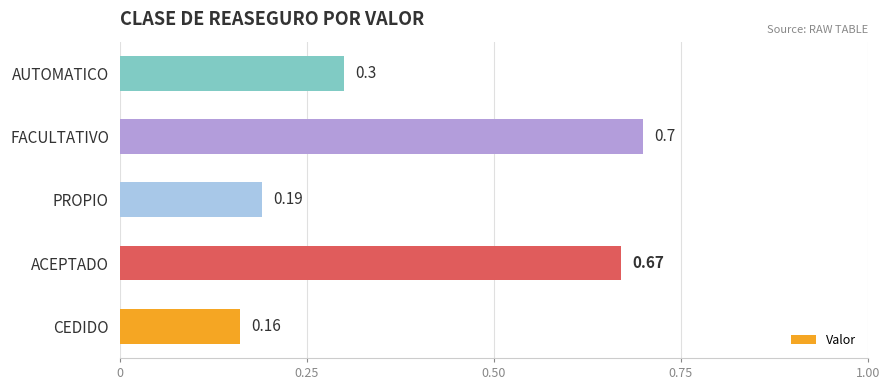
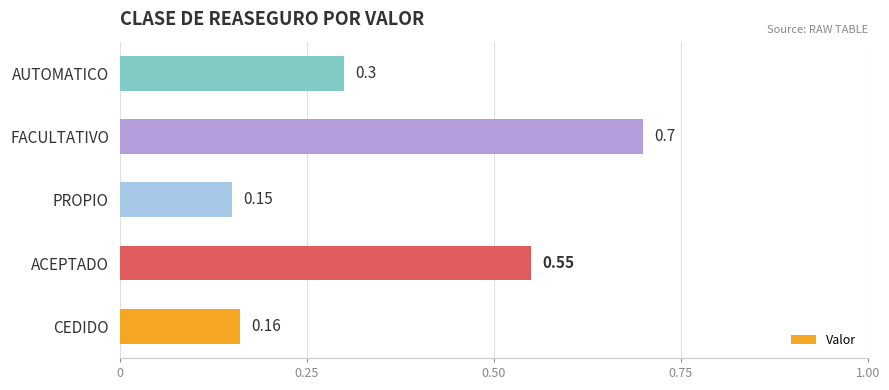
  {
    "AUTOMATICO": 0.3,
    "FACULTATIVO": 0.7,
-   "PROPIO": 0.19,
-   "ACEPTADO": 0.67,
+   "PROPIO": 0.15,
+   "ACEPTADO": 0.55,
    "CEDIDO": 0.16
  }
